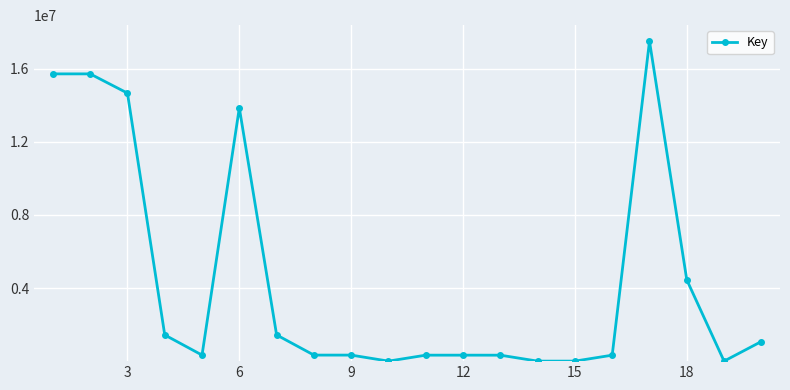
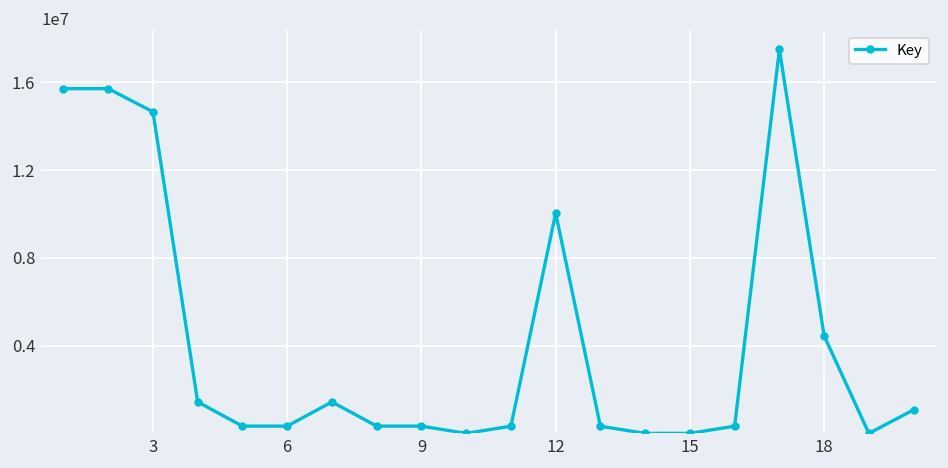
  {
    "3": 14700000,
-   "6": 13900000,
+   "6": 300000,
    "9": 300000,
-   "12": 300000,
+   "12": 10000000,
    "15": 0,
    "18": 4500000
  }
